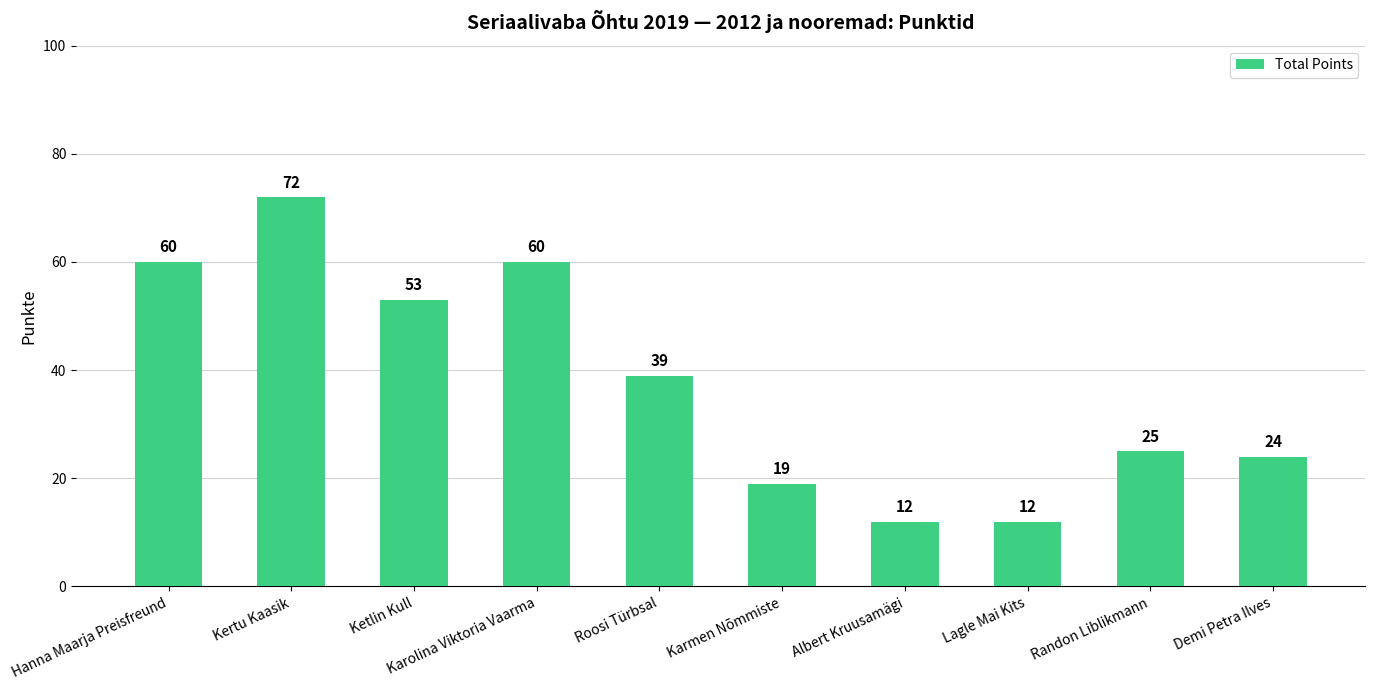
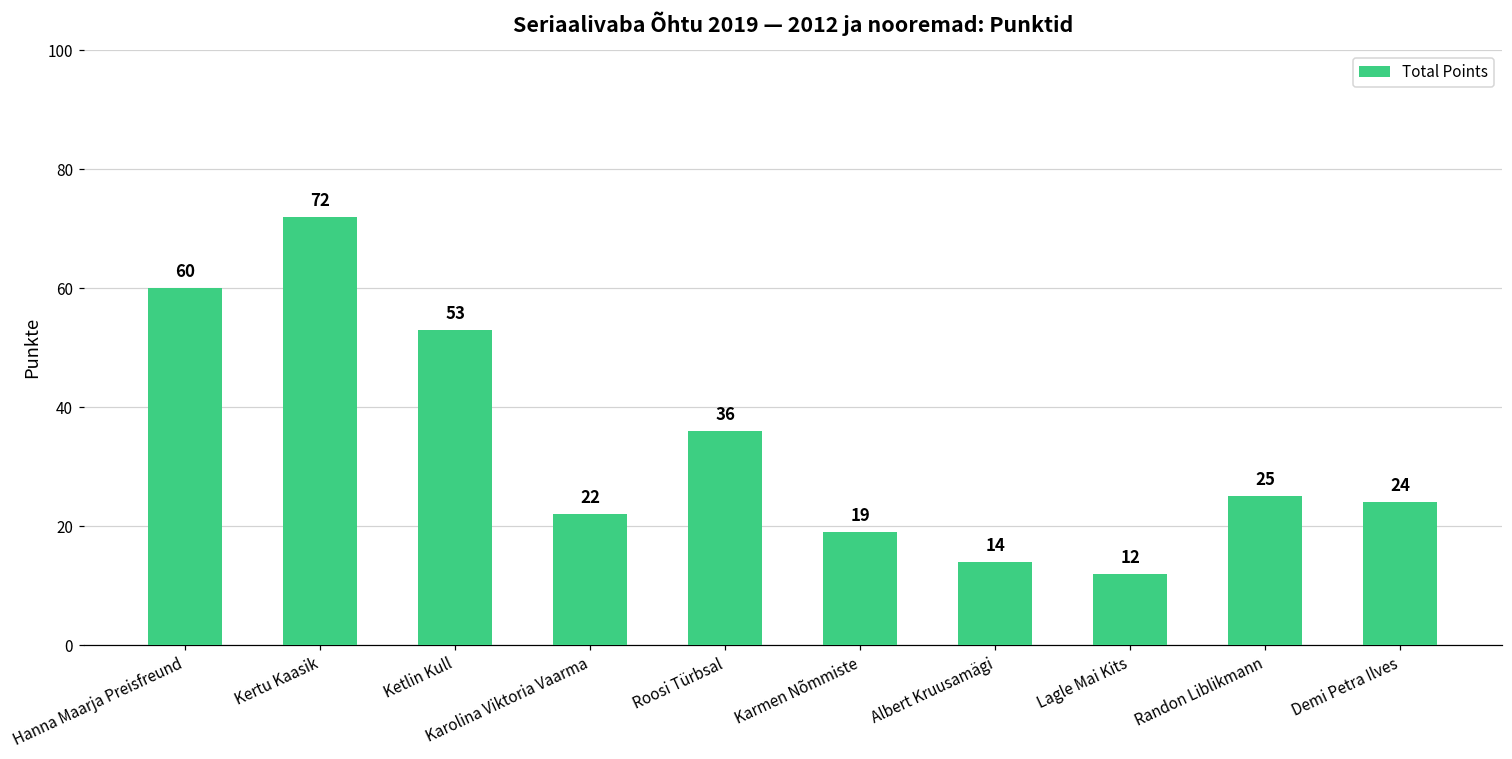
  {
    "Hanna Maarja Preisfreund": 60,
    "Kertu Kaasik": 72,
    "Ketlin Kull": 53,
-   "Karolina Viktoria Vaarma": 60,
-   "Roosi Türbsal": 39,
+   "Karolina Viktoria Vaarma": 22,
+   "Roosi Türbsal": 36,
    "Karmen Nõmmiste": 19,
-   "Albert Kruusamägi": 12,
+   "Albert Kruusamägi": 14,
    "Lagle Mai Kits": 12,
    "Randon Liblikmann": 25,
    "Demi Petra Ilves": 24
  }
